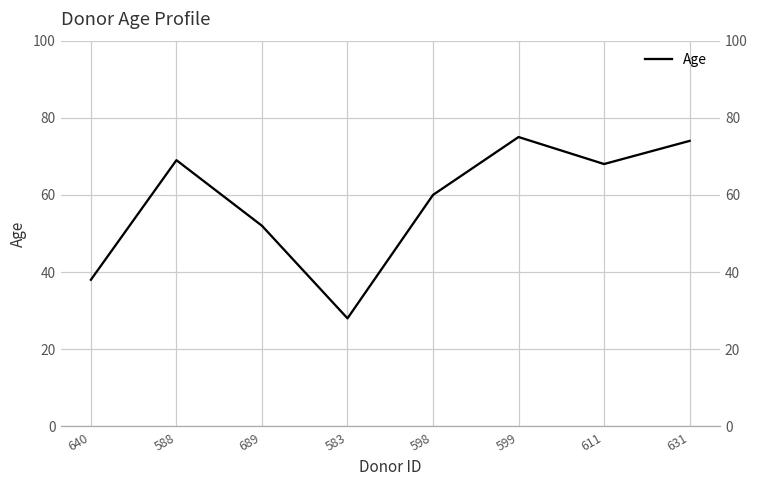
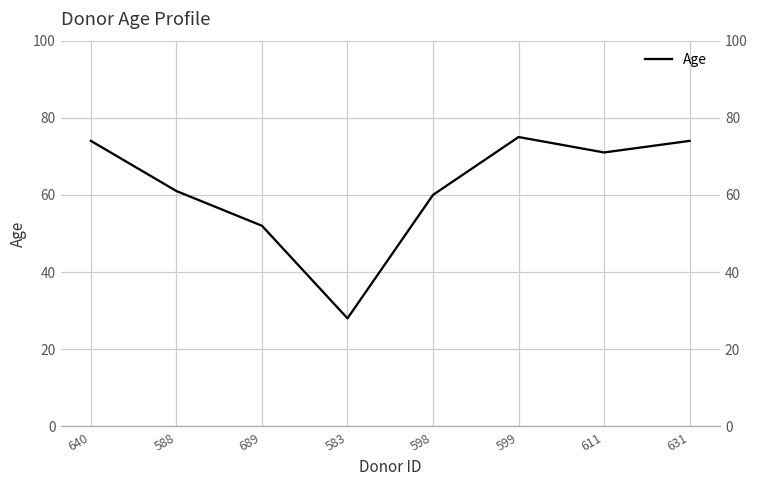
  {
-   "640": 38,
-   "588": 69,
+   "640": 74,
+   "588": 61,
    "689": 52,
    "583": 28,
    "598": 60,
    "599": 75,
-   "611": 68,
+   "611": 71,
    "631": 74
  }
